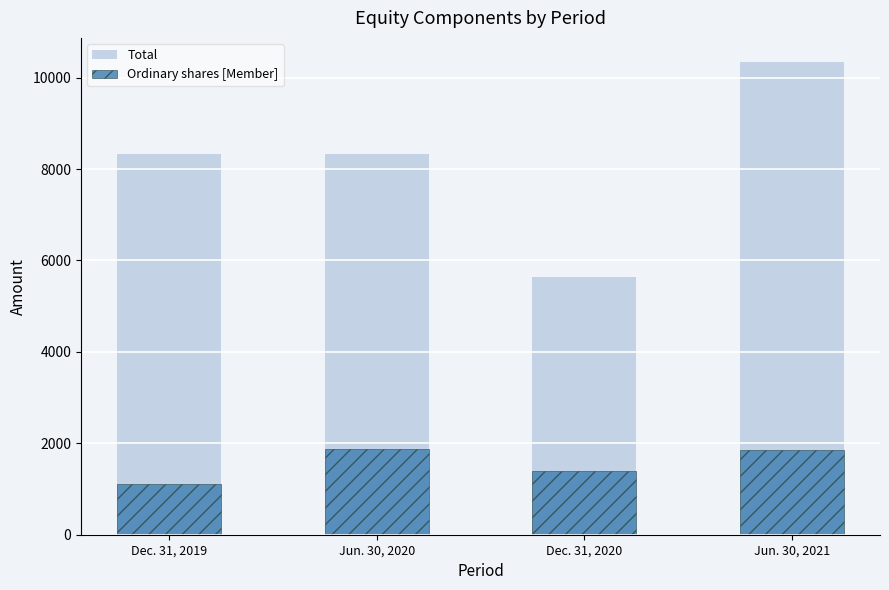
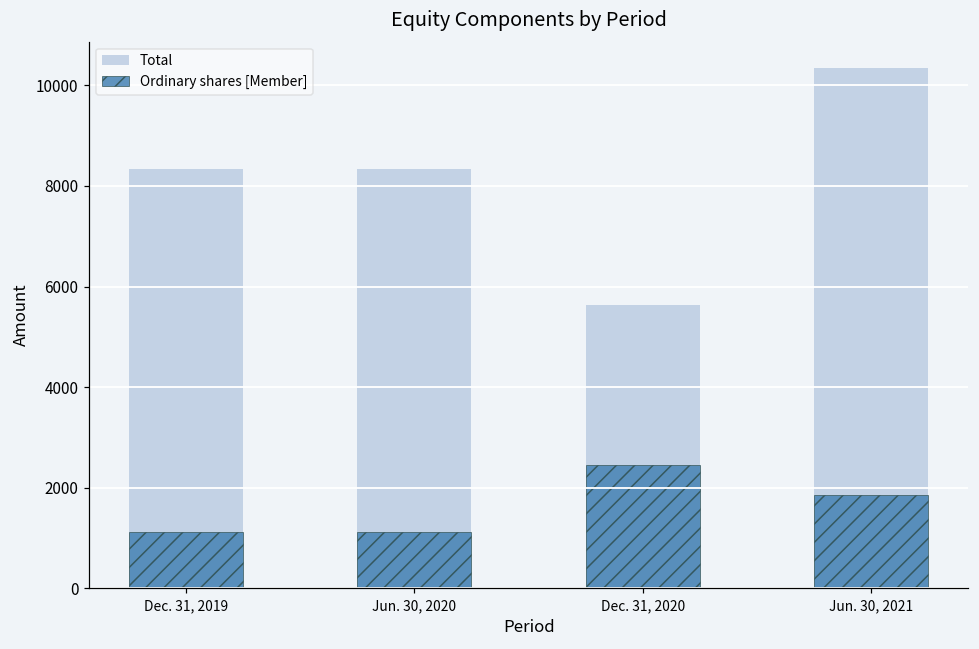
  {
    "Total": {
      "Dec. 31, 2019": 8300,
      "Jun. 30, 2020": 8300,
      "Dec. 31, 2020": 5600,
      "Jun. 30, 2021": 10400
    },
    "Ordinary shares [Member]": {
-     "Jun. 30, 2020": 1900,
-     "Dec. 31, 2020": 1400
+     "Jun. 30, 2020": 1100,
+     "Dec. 31, 2020": 2400
    }
  }
